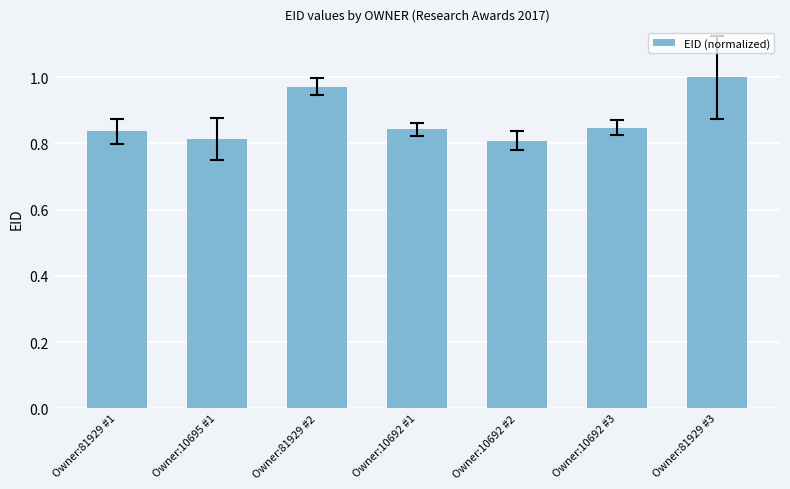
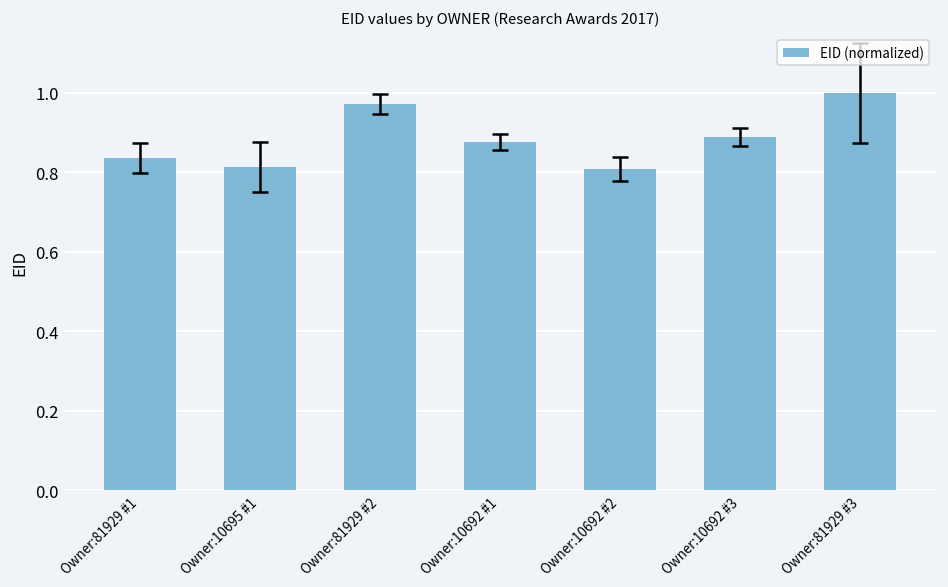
  {
    "EID (normalized)": {
      "Owner:81929 #1": 0.84,
      "Owner:10695 #1": 0.81,
      "Owner:81929 #2": 0.97,
-     "Owner:10692 #1": 0.84,
+     "Owner:10692 #1": 0.88,
      "Owner:10692 #2": 0.81,
-     "Owner:10692 #3": 0.85,
+     "Owner:10692 #3": 0.89,
      "Owner:81929 #3": 1.00
    }
  }
